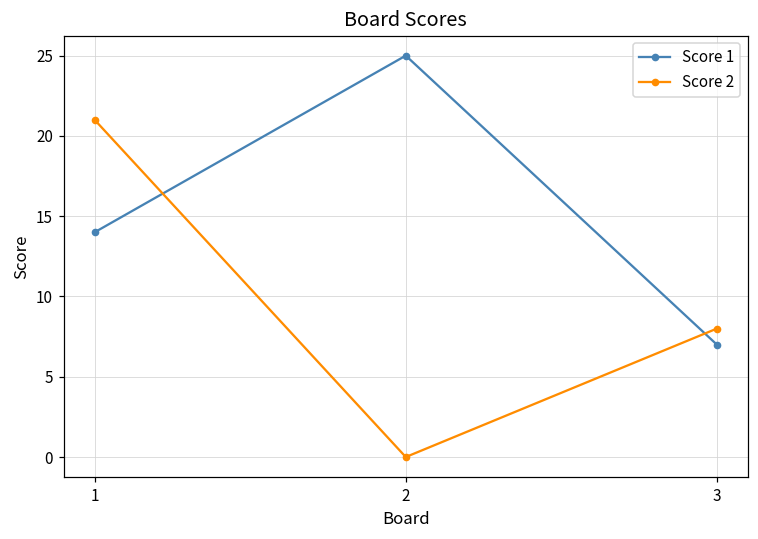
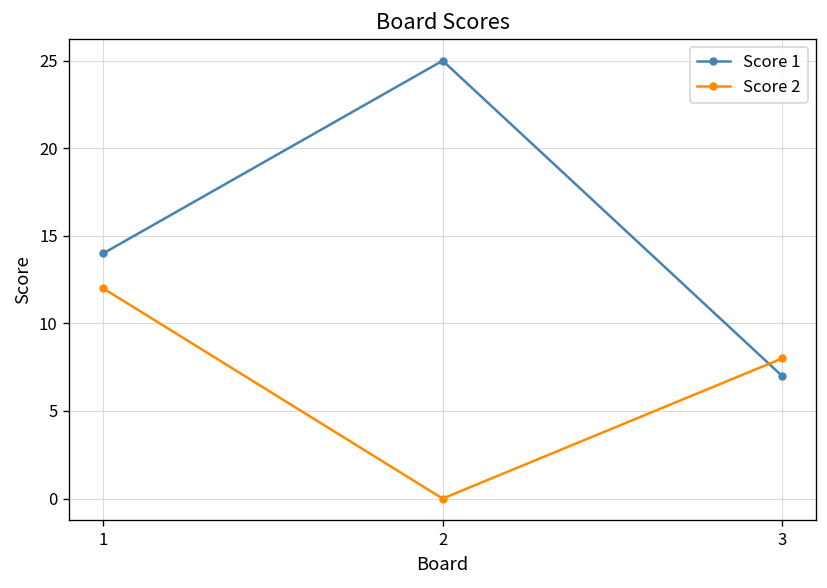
  {
    "Score 1": {
      "1": 14,
      "2": 25,
      "3": 7
    },
    "Score 2": {
-     "1": 21,
+     "1": 12,
      "2": 0,
      "3": 8
    }
  }
